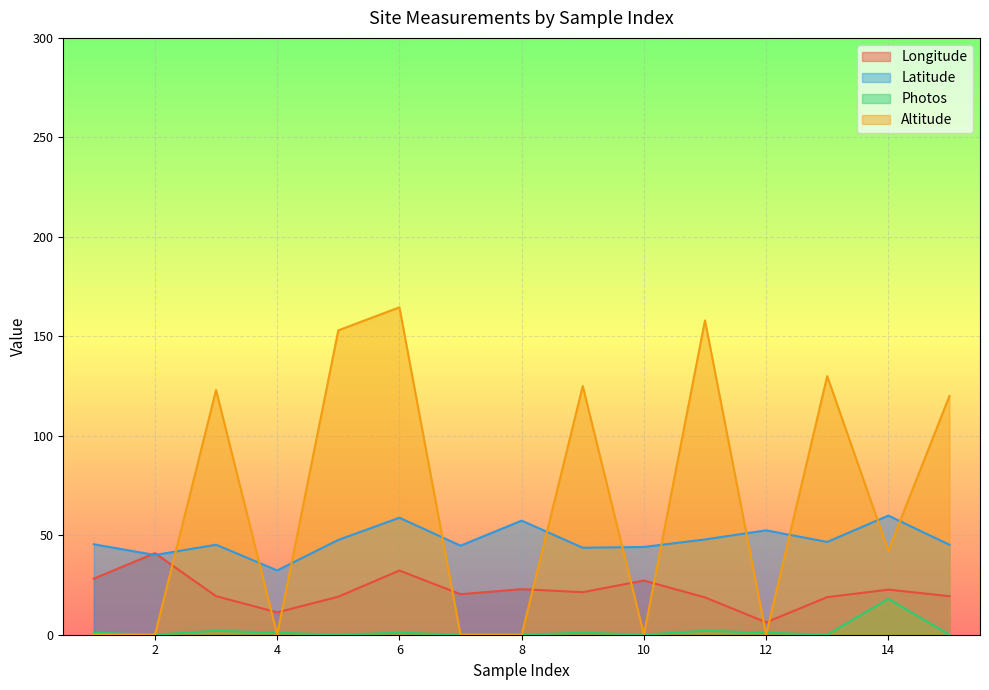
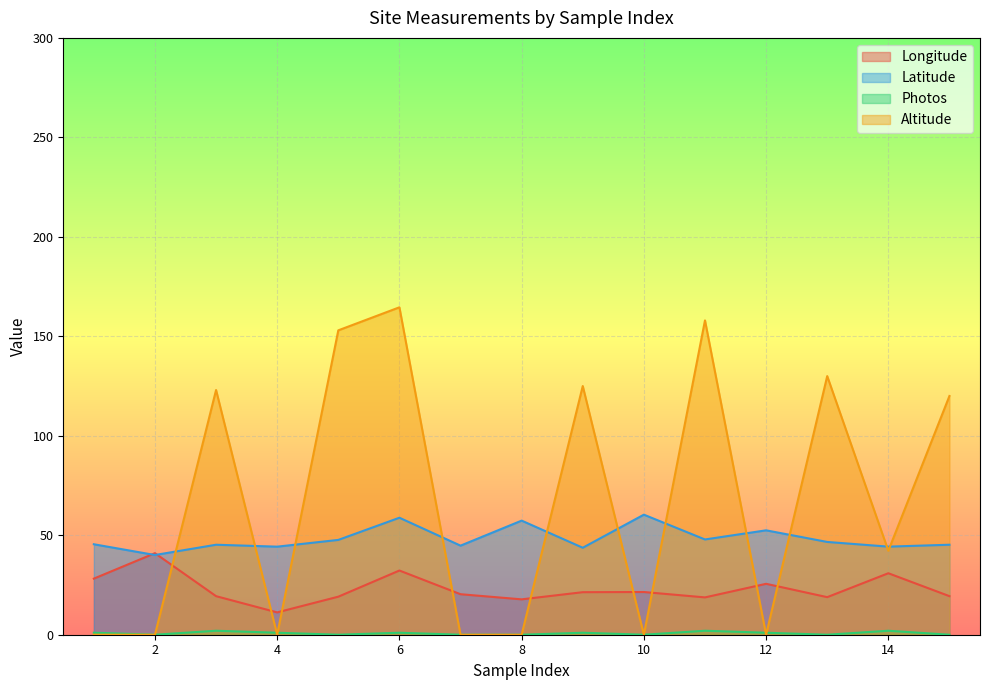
  {
    "Longitude": {
      "4": 11,
      "6": 32,
-     "8": 23,
-     "10": 27,
-     "12": 6,
-     "14": 23
+     "8": 18,
+     "10": 21,
+     "12": 26,
+     "14": 31
    },
    "Latitude": {
-     "4": 32,
+     "4": 44,
      "6": 59,
      "8": 57,
-     "10": 44,
+     "10": 60,
      "12": 52,
-     "14": 60
+     "14": 44
    },
    "Photos": {
      "6": 1,
-     "14": 18
+     "14": 2
    },
    "Altitude": {
      "6": 165,
      "14": 42
    }
  }
